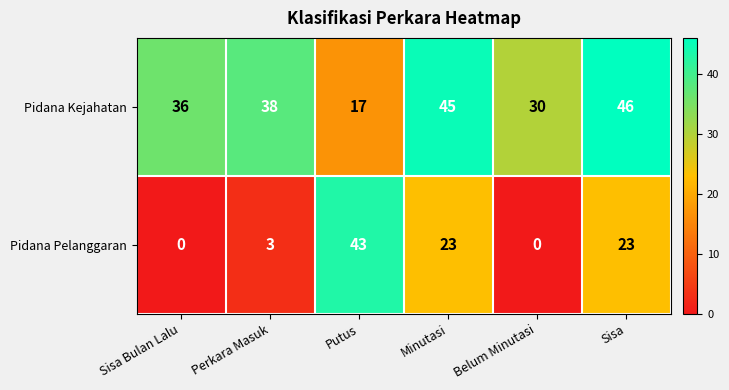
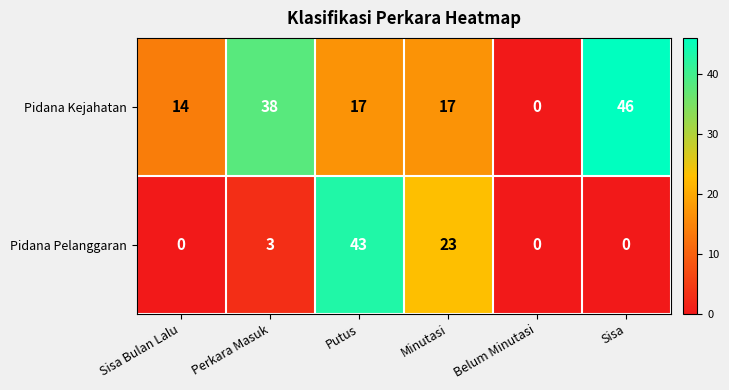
  {
    "Pidana Kejahatan": {
-     "Sisa Bulan Lalu": 36,
+     "Sisa Bulan Lalu": 14,
      "Perkara Masuk": 38,
      "Putus": 17,
-     "Minutasi": 45,
-     "Belum Minutasi": 30,
+     "Minutasi": 17,
+     "Belum Minutasi": 0,
      "Sisa": 46
    },
    "Pidana Pelanggaran": {
      "Sisa Bulan Lalu": 0,
      "Perkara Masuk": 3,
      "Putus": 43,
      "Minutasi": 23,
      "Belum Minutasi": 0,
-     "Sisa": 23
+     "Sisa": 0
    }
  }
